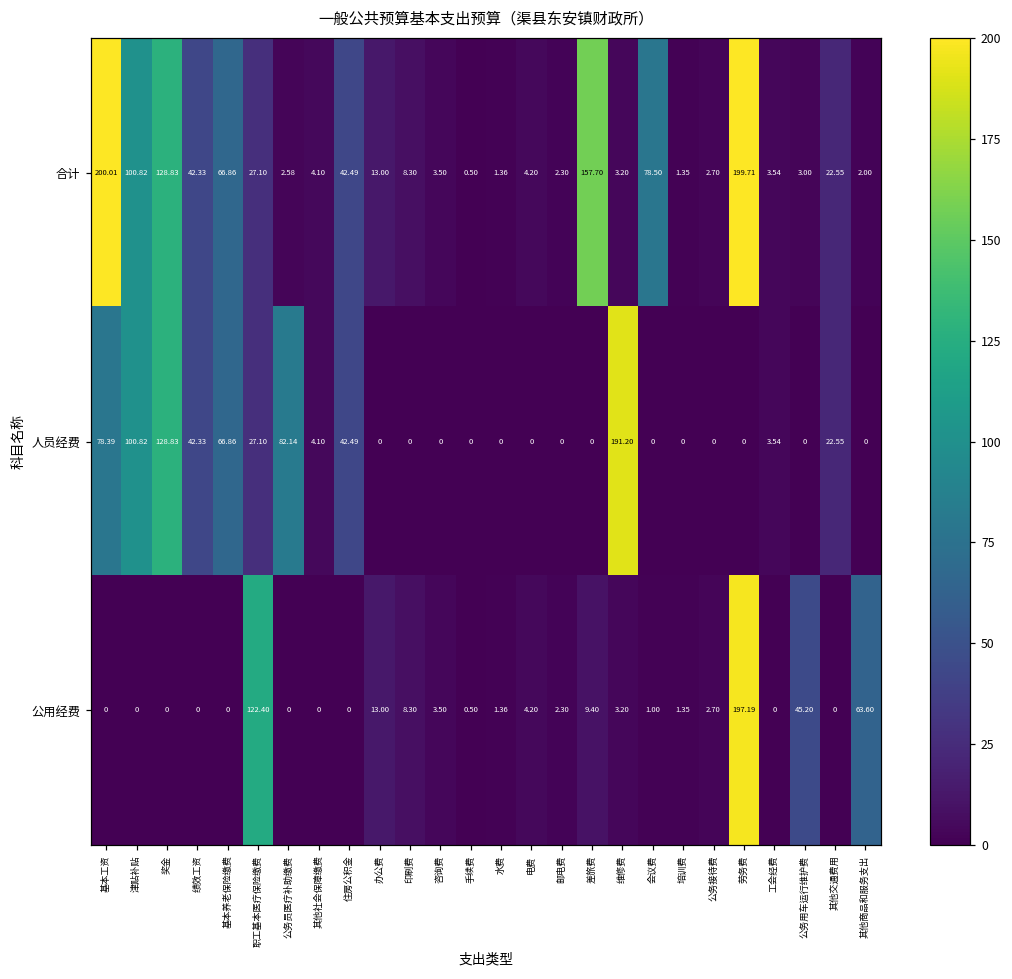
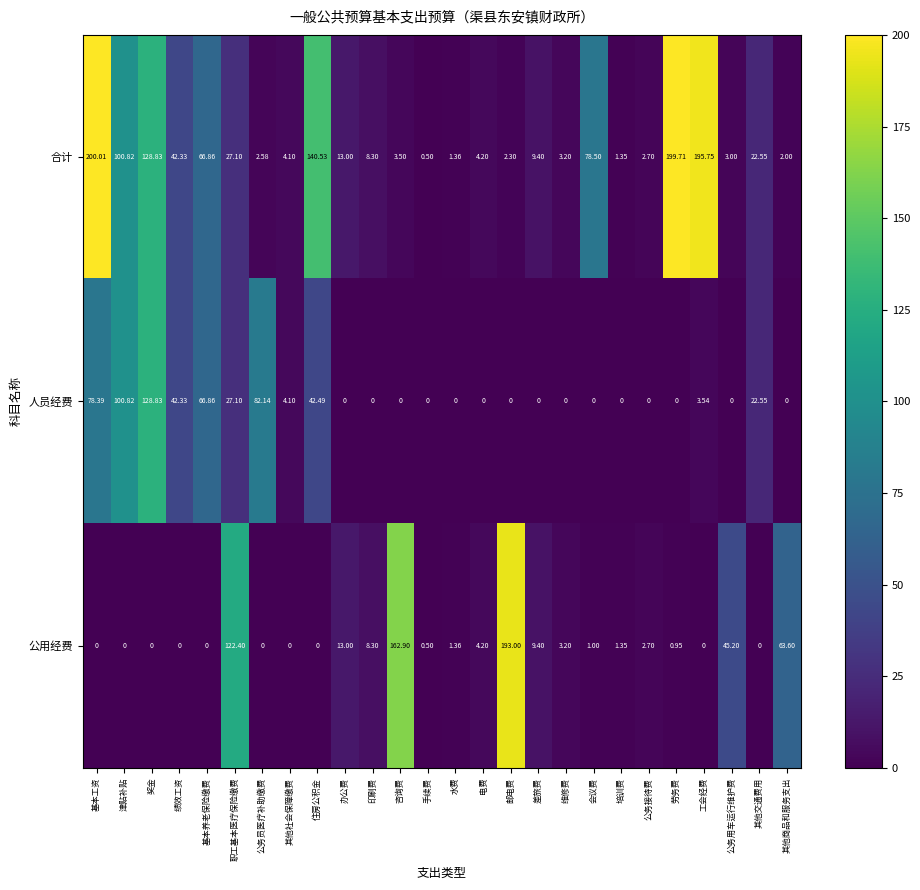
  {
    "合计": {
      "基本工资": 200.01,
      "津贴补贴": 100.82,
      "奖金": 128.83,
      "绩效工资": 42.33,
      "基本养老保险缴费": 66.86,
      "职工基本医疗保险缴费": 27.10,
      "公务员医疗补助缴费": 2.58,
      "其他社会保障缴费": 4.10,
-     "住房公积金": 42.49,
+     "住房公积金": 140.53,
      "办公费": 13.00,
      "印刷费": 8.30,
      "咨询费": 3.50,
      "手续费": 0.50,
      "水费": 1.36,
      "电费": 4.20,
      "邮电费": 2.30,
-     "差旅费": 157.70,
+     "差旅费": 9.40,
      "维修费": 3.20,
      "会议费": 78.50,
      "培训费": 1.35,
      "公务接待费": 2.70,
      "劳务费": 199.71,
-     "工会经费": 3.54,
+     "工会经费": 195.75,
      "公务用车运行维护费": 3.00,
      "其他交通费用": 22.55,
      "其他商品和服务支出": 2.00
    },
    "人员经费": {
      "基本工资": 78.39,
      "津贴补贴": 100.82,
      "奖金": 128.83,
      "绩效工资": 42.33,
      "基本养老保险缴费": 66.86,
      "职工基本医疗保险缴费": 27.10,
      "公务员医疗补助缴费": 82.14,
      "其他社会保障缴费": 4.10,
      "住房公积金": 42.49,
      "办公费": 0,
      "印刷费": 0,
      "咨询费": 0,
      "手续费": 0,
      "水费": 0,
      "电费": 0,
      "邮电费": 0,
      "差旅费": 0,
-     "维修费": 191.20,
+     "维修费": 0,
      "会议费": 0,
      "培训费": 0,
      "公务接待费": 0,
      "劳务费": 0,
      "工会经费": 3.54,
      "公务用车运行维护费": 0,
      "其他交通费用": 22.55,
      "其他商品和服务支出": 0
    },
    "公用经费": {
      "基本工资": 0,
      "津贴补贴": 0,
      "奖金": 0,
      "绩效工资": 0,
      "基本养老保险缴费": 0,
      "职工基本医疗保险缴费": 122.40,
      "公务员医疗补助缴费": 0,
      "其他社会保障缴费": 0,
      "住房公积金": 0,
      "办公费": 13.00,
      "印刷费": 8.30,
-     "咨询费": 3.50,
+     "咨询费": 162.90,
      "手续费": 0.50,
      "水费": 1.36,
      "电费": 4.20,
-     "邮电费": 2.30,
+     "邮电费": 193.00,
      "差旅费": 9.40,
      "维修费": 3.20,
      "会议费": 1.00,
      "培训费": 1.35,
      "公务接待费": 2.70,
-     "劳务费": 197.19,
+     "劳务费": 0.95,
      "工会经费": 0,
      "公务用车运行维护费": 45.20,
      "其他交通费用": 0,
      "其他商品和服务支出": 63.60
    }
  }
